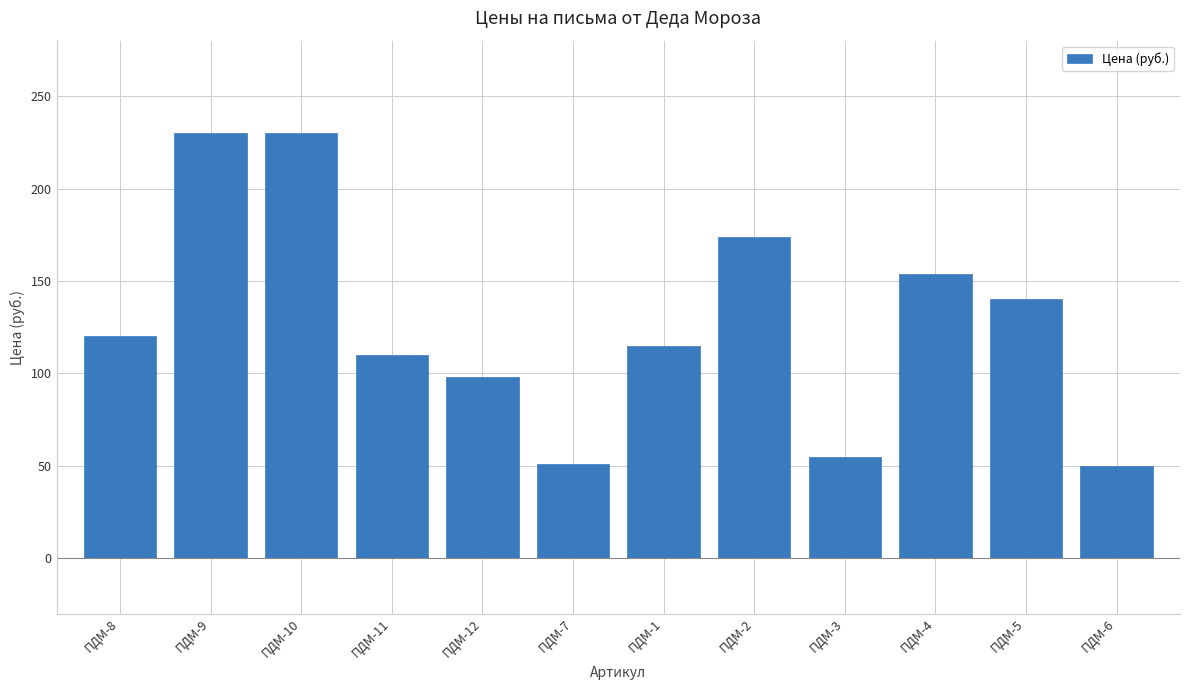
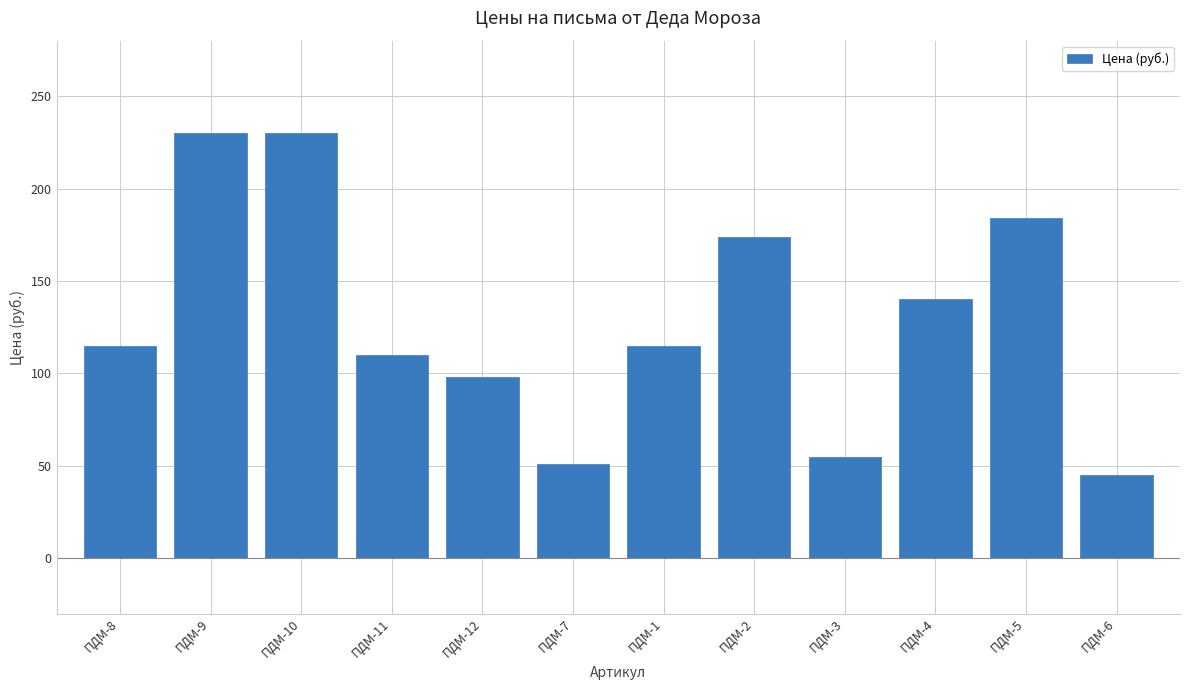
  {
-   "ПДМ-8": 120,
+   "ПДМ-8": 115,
    "ПДМ-9": 230,
    "ПДМ-10": 230,
    "ПДМ-11": 110,
    "ПДМ-12": 98,
    "ПДМ-7": 51,
    "ПДМ-1": 115,
    "ПДМ-2": 174,
    "ПДМ-3": 55,
-   "ПДМ-4": 154,
-   "ПДМ-5": 140,
-   "ПДМ-6": 50
+   "ПДМ-4": 140,
+   "ПДМ-5": 184,
+   "ПДМ-6": 45
  }
